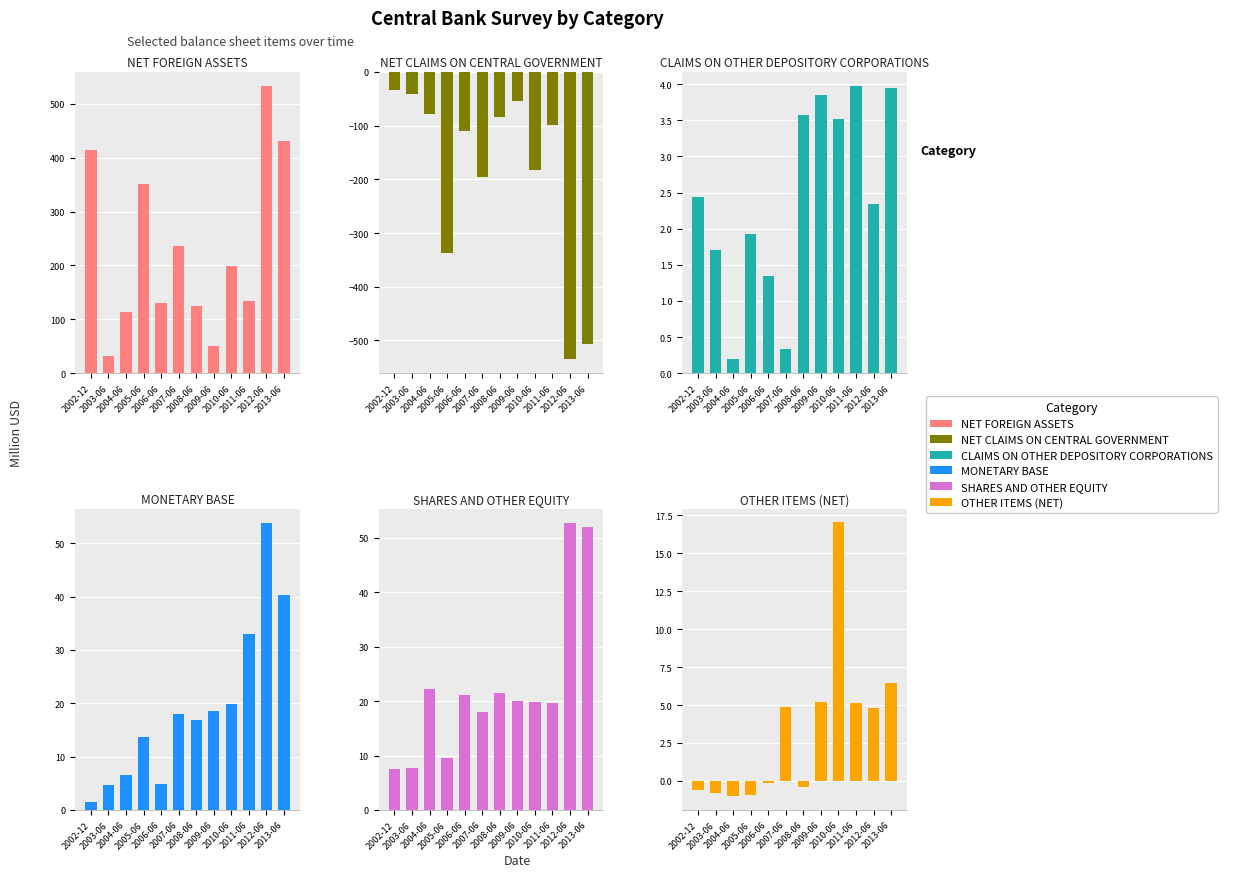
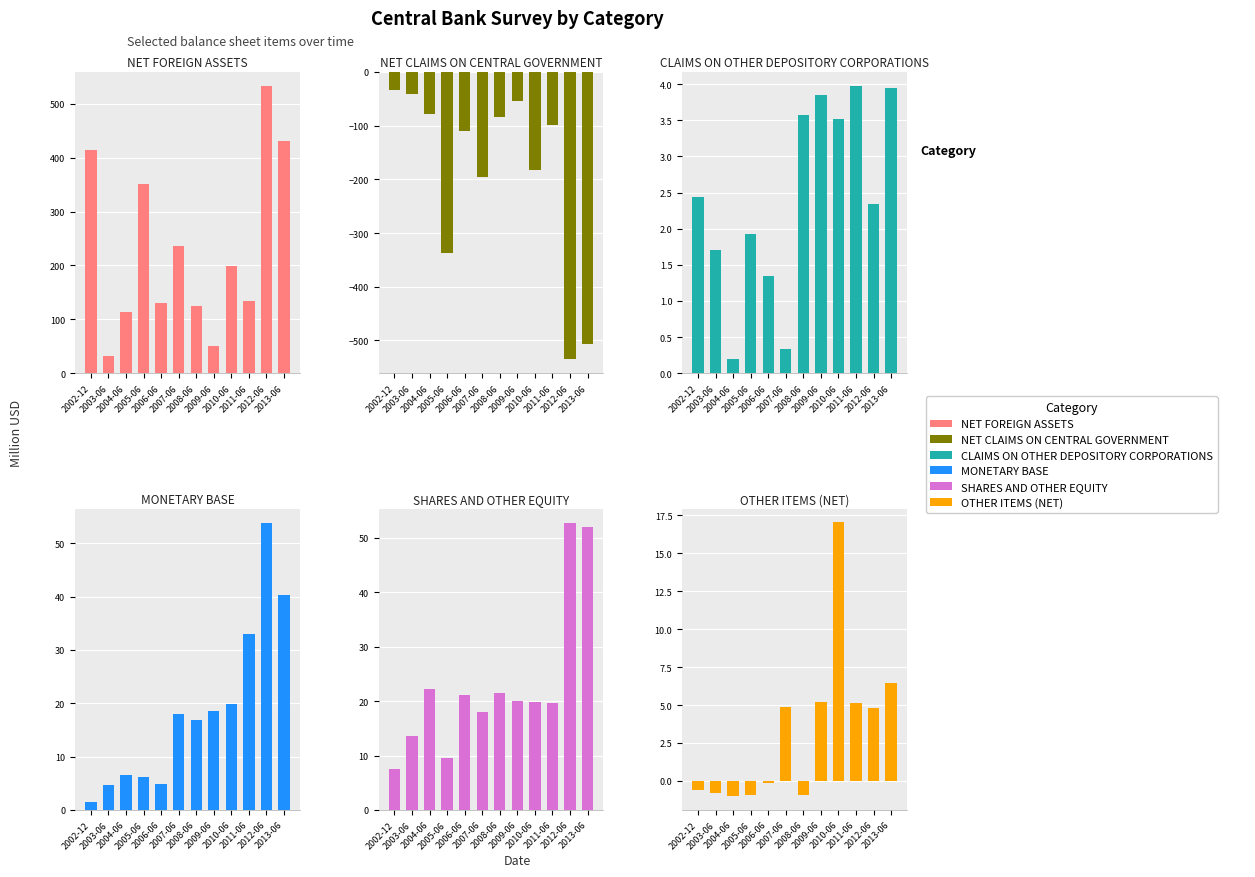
  {
    "NET FOREIGN ASSETS": {
      "2002-12": 410,
      "2003-06": 30,
      "2004-06": 110,
      "2005-06": 350,
      "2006-06": 130,
      "2007-06": 240,
      "2008-06": 120,
      "2009-06": 50,
      "2010-06": 200,
      "2011-06": 130,
      "2012-06": 530,
      "2013-06": 430
    },
    "NET CLAIMS ON CENTRAL GOVERNMENT": {
      "2002-12": -30,
      "2003-06": -40,
      "2004-06": -80,
      "2005-06": -340,
      "2006-06": -110,
      "2007-06": -200,
      "2008-06": -80,
      "2009-06": -50,
      "2010-06": -180,
      "2011-06": -100,
      "2012-06": -530,
      "2013-06": -510
    },
    "CLAIMS ON OTHER DEPOSITORY CORPORATIONS": {
      "2002-12": 2.4,
      "2003-06": 1.7,
      "2004-06": 0.2,
      "2005-06": 1.9,
      "2006-06": 1.3,
      "2007-06": 0.3,
      "2008-06": 3.6,
      "2009-06": 3.8,
      "2010-06": 3.5,
      "2011-06": 4.0,
      "2012-06": 2.3,
      "2013-06": 3.9
    },
    "MONETARY BASE": {
      "2002-12": 1,
      "2003-06": 5,
      "2004-06": 7,
-     "2005-06": 14,
+     "2005-06": 6,
      "2006-06": 5,
      "2007-06": 18,
      "2008-06": 17,
      "2009-06": 18,
      "2010-06": 20,
      "2011-06": 33,
      "2012-06": 54,
      "2013-06": 40
    },
    "SHARES AND OTHER EQUITY": {
      "2002-12": 8,
-     "2003-06": 8,
+     "2003-06": 14,
      "2004-06": 22,
      "2005-06": 10,
      "2006-06": 21,
      "2007-06": 18,
      "2008-06": 22,
      "2009-06": 20,
      "2010-06": 20,
      "2011-06": 20,
      "2012-06": 53,
      "2013-06": 52
    },
    "OTHER ITEMS (NET)": {
      "2002-12": -0.6,
      "2003-06": -0.8,
      "2004-06": -1.0,
      "2005-06": -1.0,
      "2007-06": 4.9,
-     "2008-06": -0.4,
+     "2008-06": -0.9,
      "2009-06": 5.2,
      "2010-06": 17.0,
      "2011-06": 5.2,
      "2012-06": 4.8,
      "2013-06": 6.4
    }
  }
